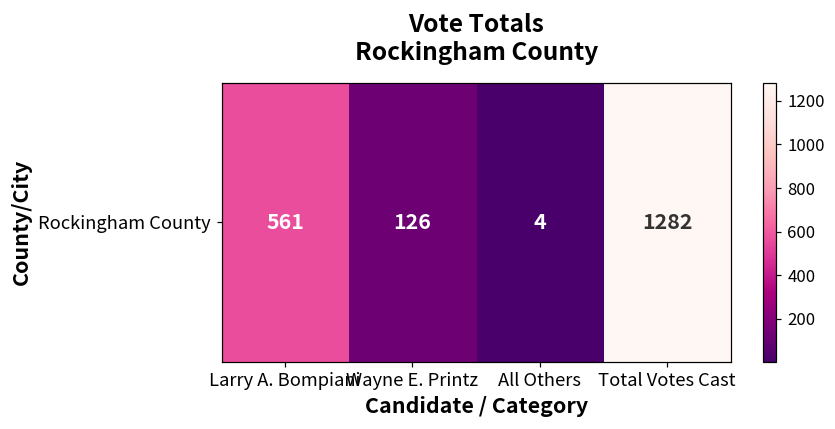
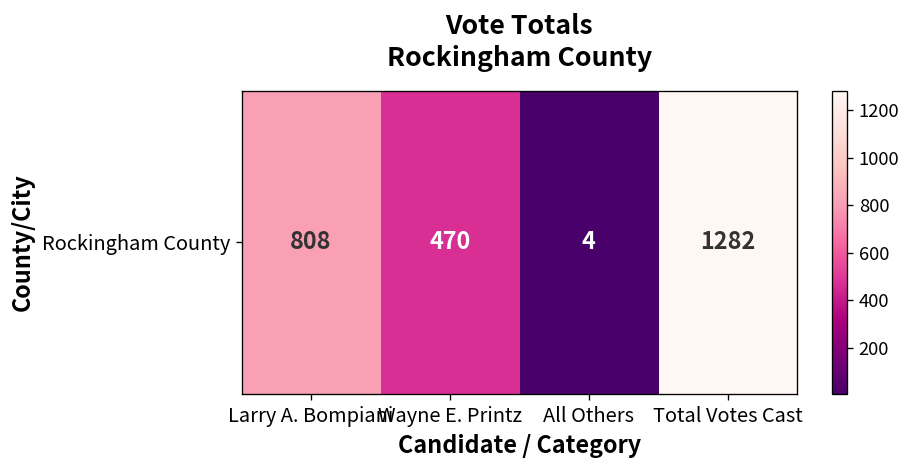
  {
    "Rockingham County": {
-     "Larry A. Bompiani": 561,
-     "Wayne E. Printz": 126,
+     "Larry A. Bompiani": 808,
+     "Wayne E. Printz": 470,
      "All Others": 4,
      "Total Votes Cast": 1282
    }
  }
